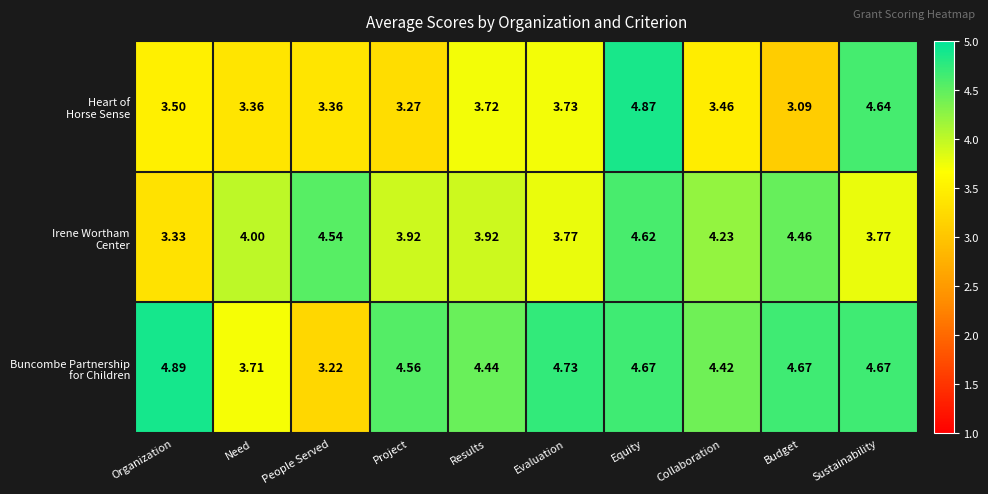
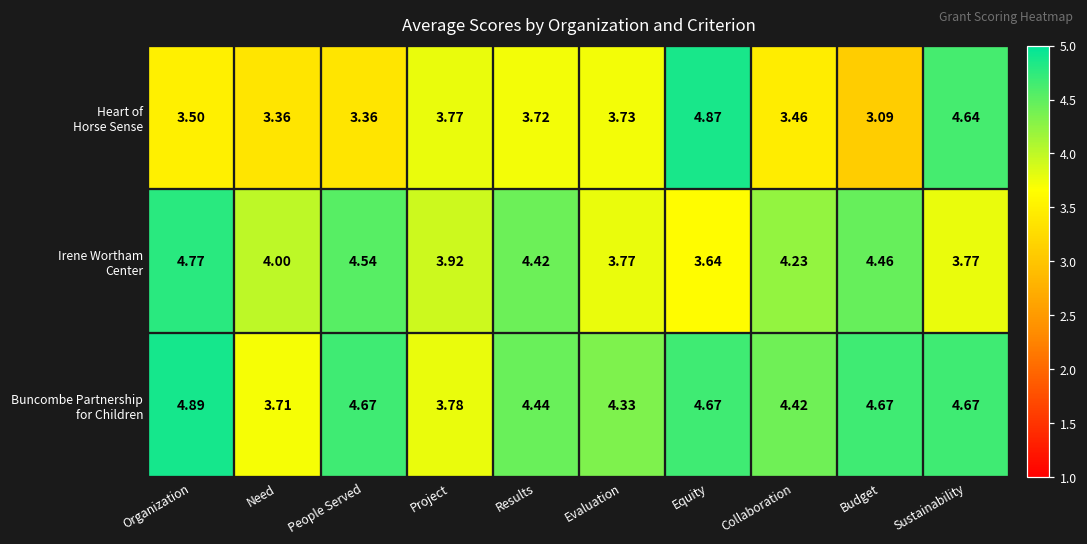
  {
    "Heart of Horse Sense": {
      "Organization": 3.50,
      "Need": 3.36,
      "People Served": 3.36,
-     "Project": 3.27,
+     "Project": 3.77,
      "Results": 3.72,
      "Evaluation": 3.73,
      "Equity": 4.87,
      "Collaboration": 3.46,
      "Budget": 3.09,
      "Sustainability": 4.64
    },
    "Irene Wortham Center": {
-     "Organization": 3.33,
+     "Organization": 4.77,
      "Need": 4.00,
      "People Served": 4.54,
      "Project": 3.92,
-     "Results": 3.92,
+     "Results": 4.42,
      "Evaluation": 3.77,
-     "Equity": 4.62,
+     "Equity": 3.64,
      "Collaboration": 4.23,
      "Budget": 4.46,
      "Sustainability": 3.77
    },
    "Buncombe Partnership for Children": {
      "Organization": 4.89,
      "Need": 3.71,
-     "People Served": 3.22,
-     "Project": 4.56,
+     "People Served": 4.67,
+     "Project": 3.78,
      "Results": 4.44,
-     "Evaluation": 4.73,
+     "Evaluation": 4.33,
      "Equity": 4.67,
      "Collaboration": 4.42,
      "Budget": 4.67,
      "Sustainability": 4.67
    }
  }
